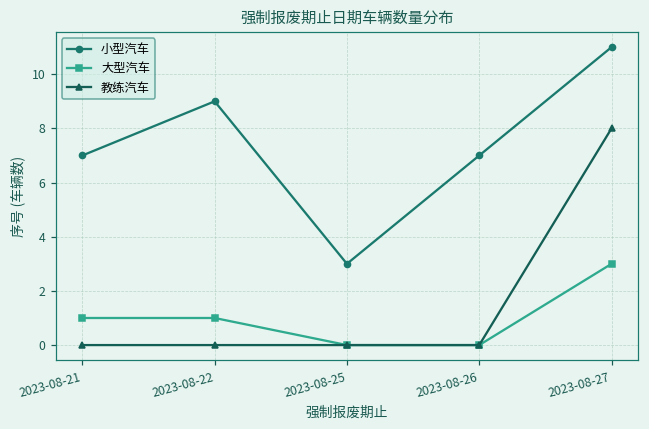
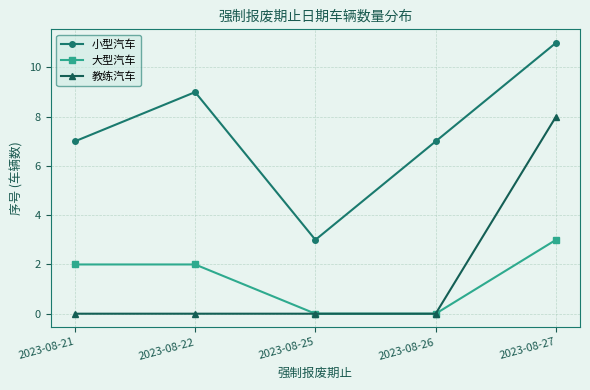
  {
    "大型汽车": {
-     "2023-08-21": 1,
-     "2023-08-22": 1,
+     "2023-08-21": 2,
+     "2023-08-22": 2,
      "2023-08-27": 3
    }
  }
